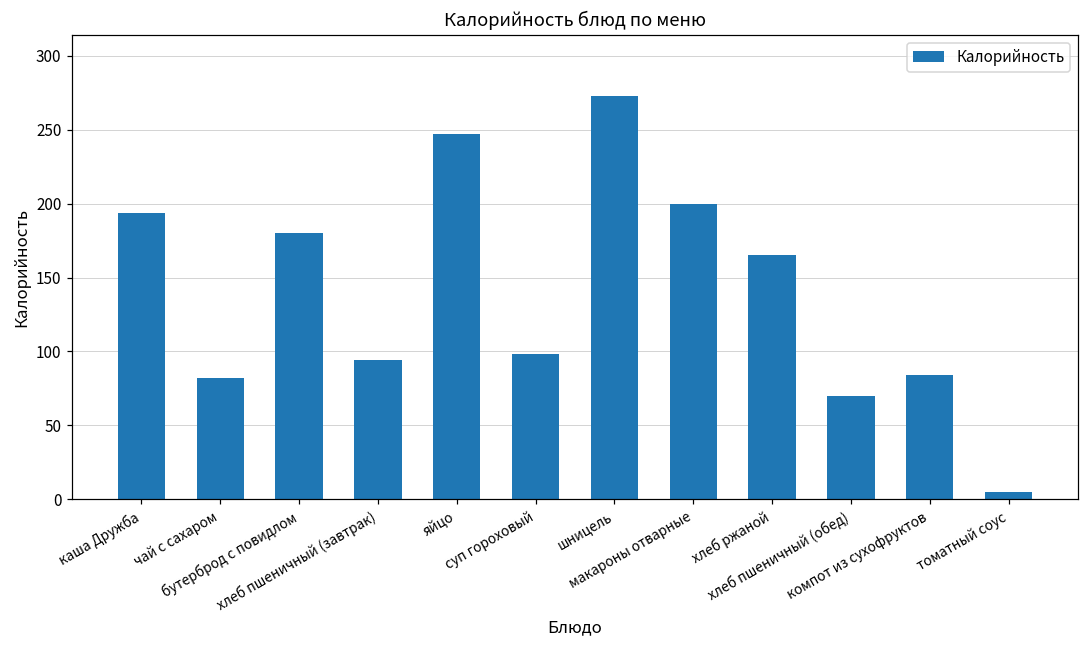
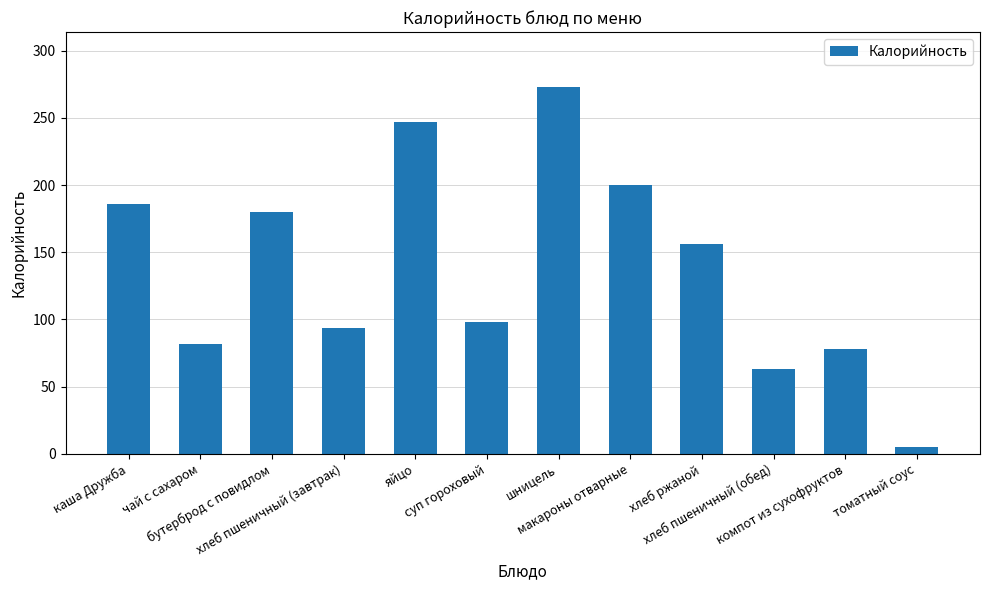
  {
-   "каша Дружба": 194,
+   "каша Дружба": 186,
    "чай с сахаром": 82,
    "бутерброд с повидлом": 180,
    "хлеб пшеничный (завтрак)": 94,
    "яйцо": 247,
    "суп гороховый": 98,
    "шницель": 273,
    "макароны отварные": 200,
-   "хлеб ржаной": 165,
-   "хлеб пшеничный (обед)": 70,
-   "компот из сухофруктов": 84,
+   "хлеб ржаной": 156,
+   "хлеб пшеничный (обед)": 63,
+   "компот из сухофруктов": 78,
    "томатный соус": 5
  }
